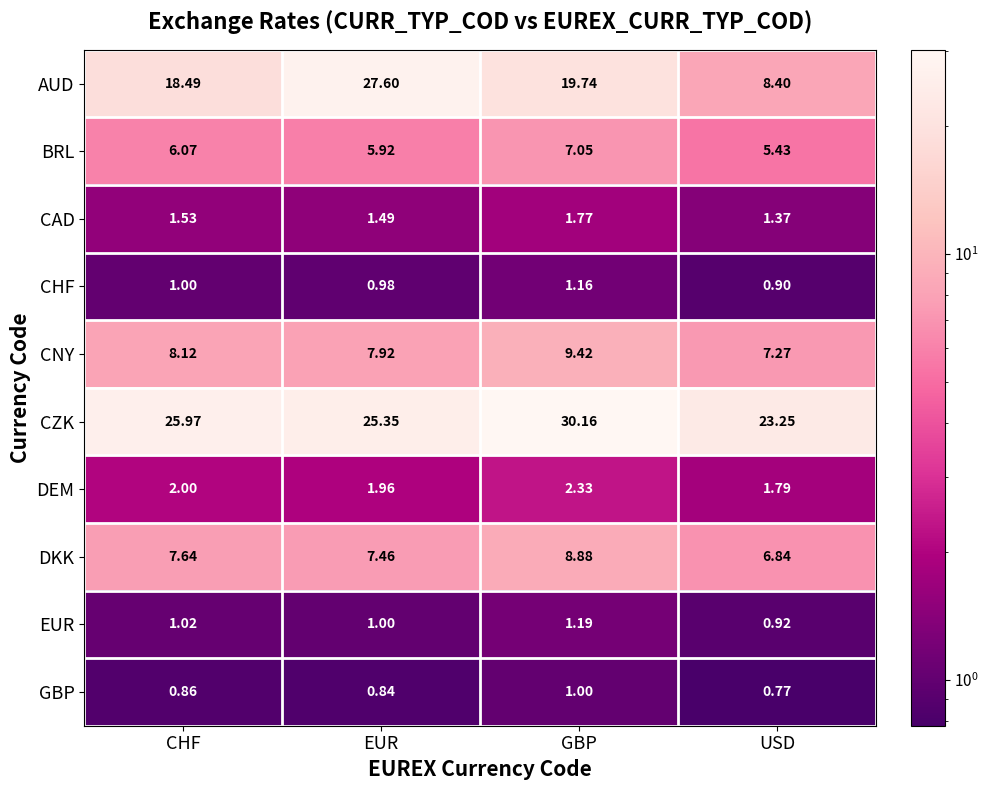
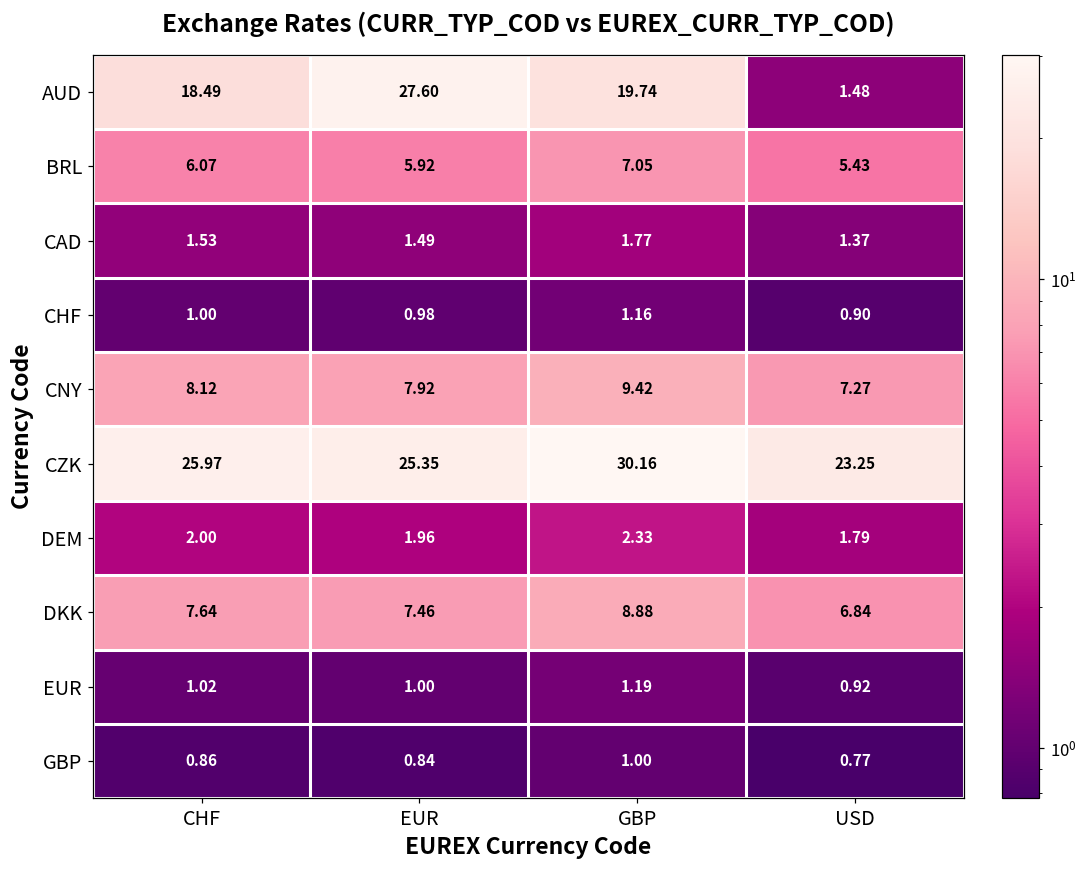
  {
    "AUD": {
      "CHF": 18.49,
      "EUR": 27.60,
      "GBP": 19.74,
-     "USD": 8.40
+     "USD": 1.48
    },
    "BRL": {
      "CHF": 6.07,
      "EUR": 5.92,
      "GBP": 7.05,
      "USD": 5.43
    },
    "CAD": {
      "CHF": 1.53,
      "EUR": 1.49,
      "GBP": 1.77,
      "USD": 1.37
    },
    "CHF": {
      "CHF": 1.00,
      "EUR": 0.98,
      "GBP": 1.16,
      "USD": 0.90
    },
    "CNY": {
      "CHF": 8.12,
      "EUR": 7.92,
      "GBP": 9.42,
      "USD": 7.27
    },
    "CZK": {
      "CHF": 25.97,
      "EUR": 25.35,
      "GBP": 30.16,
      "USD": 23.25
    },
    "DEM": {
      "CHF": 2.00,
      "EUR": 1.96,
      "GBP": 2.33,
      "USD": 1.79
    },
    "DKK": {
      "CHF": 7.64,
      "EUR": 7.46,
      "GBP": 8.88,
      "USD": 6.84
    },
    "EUR": {
      "CHF": 1.02,
      "EUR": 1.00,
      "GBP": 1.19,
      "USD": 0.92
    },
    "GBP": {
      "CHF": 0.86,
      "EUR": 0.84,
      "GBP": 1.00,
      "USD": 0.77
    }
  }
